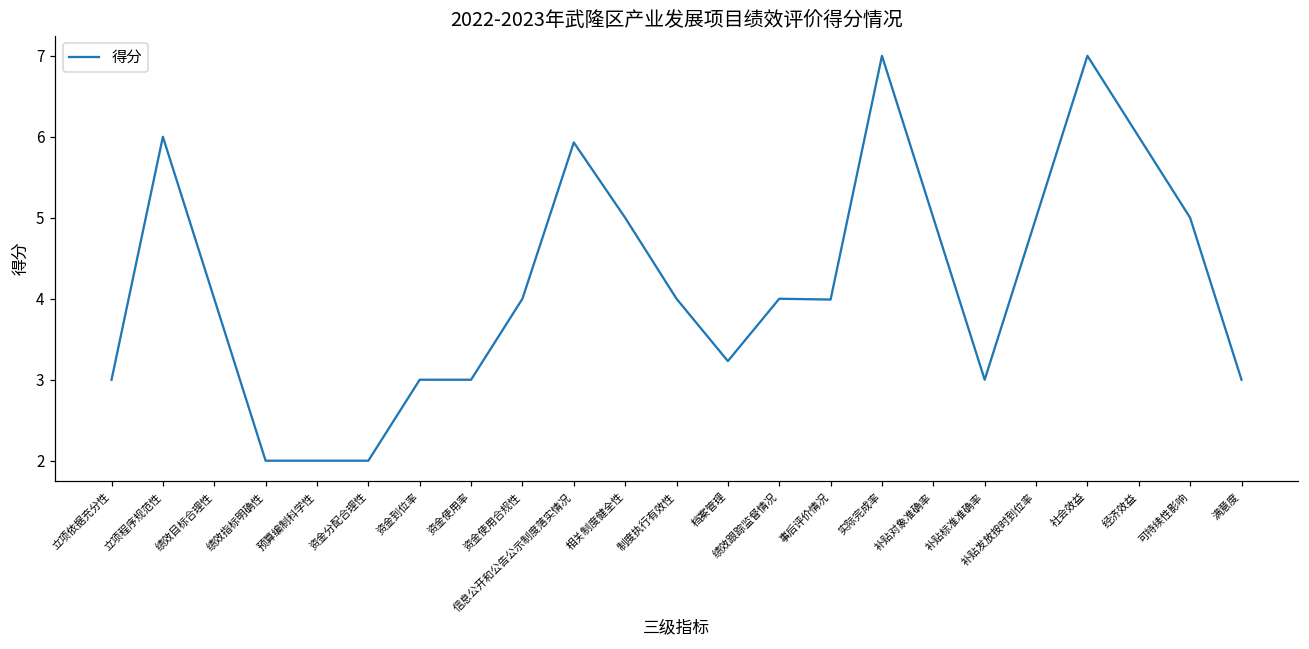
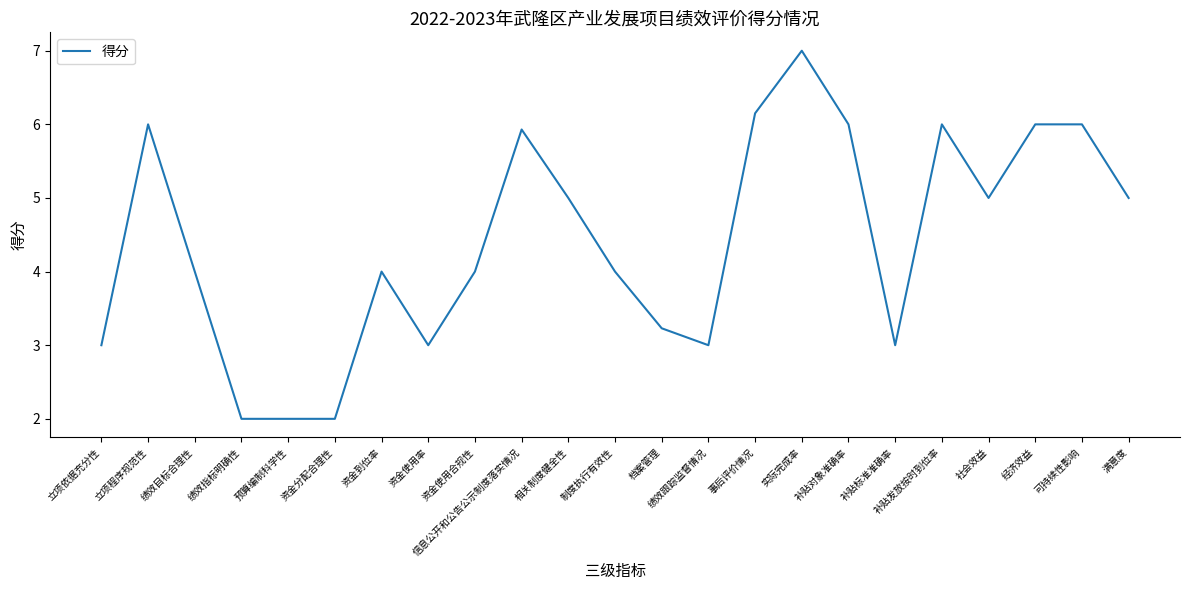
  {
    "立项依据充分性": 3.0,
    "立项程序规范性": 6.0,
    "绩效目标合理性": 4.0,
    "绩效指标明确性": 2.0,
    "预算编制科学性": 2.0,
    "资金分配合理性": 2.0,
-   "资金到位率": 3,
+   "资金到位率": 4,
    "资金使用率": 3.0,
    "资金使用合规性": 4.0,
    "信息公开和公告公示制度落实情况": 5.9,
    "相关制度健全性": 5.0,
    "制度执行有效性": 4.0,
    "档案管理": 3.2,
-   "绩效跟踪监督情况": 4,
-   "事后评价情况": 4.0,
+   "绩效跟踪监督情况": 3,
+   "事后评价情况": 6.2,
    "实际完成率": 7.0,
-   "补贴对象准确率": 5,
+   "补贴对象准确率": 6,
    "补贴标准准确率": 3.0,
-   "补贴发放按时到位率": 5,
-   "社会效益": 7,
+   "补贴发放按时到位率": 6,
+   "社会效益": 5,
    "经济效益": 6.0,
-   "可持续性影响": 5,
-   "满意度": 3
+   "可持续性影响": 6,
+   "满意度": 5
  }
